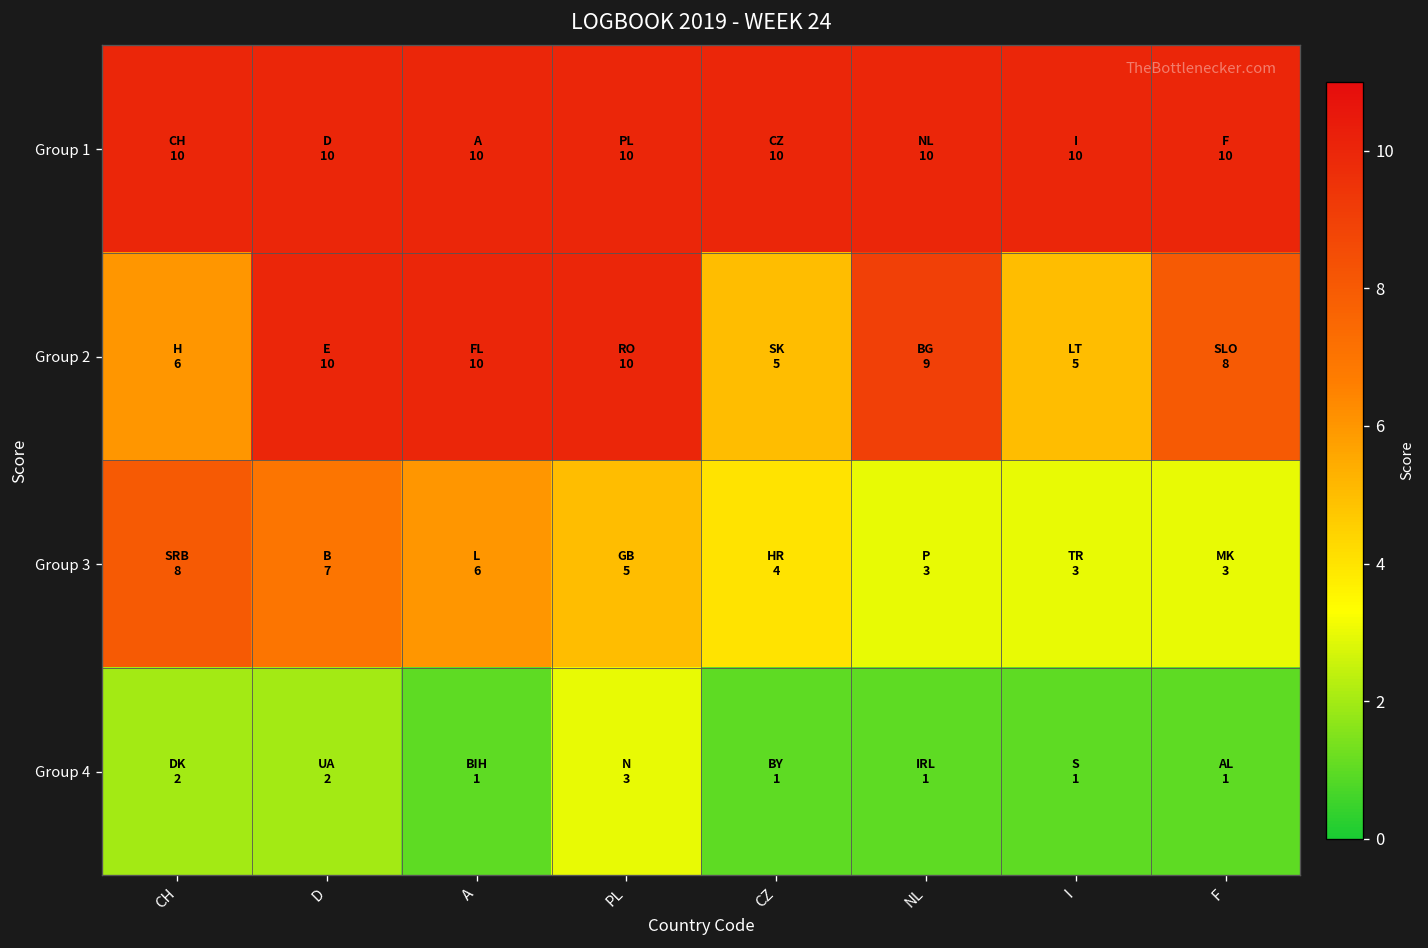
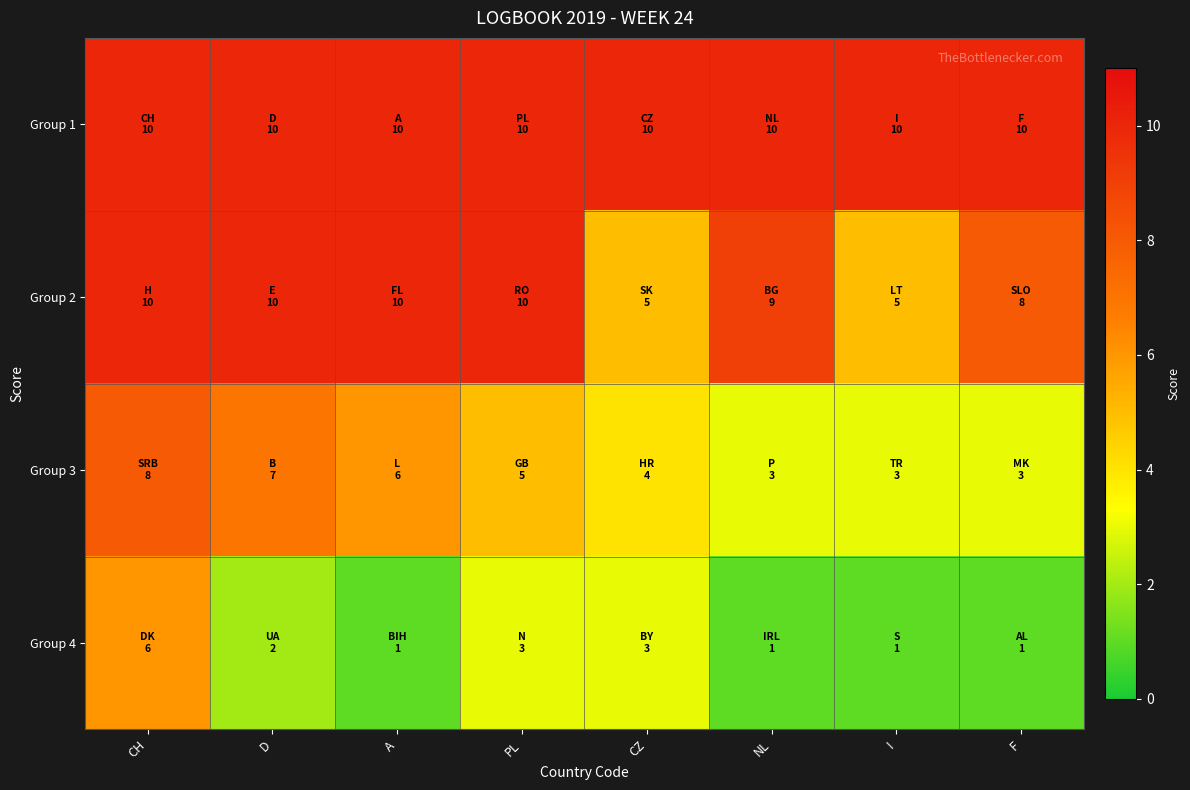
  {
    "Group 1": {
      "CH": 10,
      "D": 10,
      "A": 10,
      "PL": 10,
      "CZ": 10,
      "NL": 10,
      "I": 10
    },
    "Group 2": {
-     "CH": 6,
+     "CH": 10,
      "D": 10,
      "A": 10,
      "PL": 10,
      "CZ": 5,
      "NL": 9,
      "I": 5,
      "F": 8
    },
    "Group 3": {
      "CH": 8,
      "D": 7,
      "A": 6,
      "PL": 5,
      "CZ": 4,
      "NL": 3,
      "I": 3,
      "F": 3
    },
    "Group 4": {
-     "CH": 2,
+     "CH": 6,
      "D": 2,
      "A": 1,
      "PL": 3,
-     "CZ": 1,
+     "CZ": 3,
      "NL": 1,
      "I": 1,
      "F": 1
    }
  }
